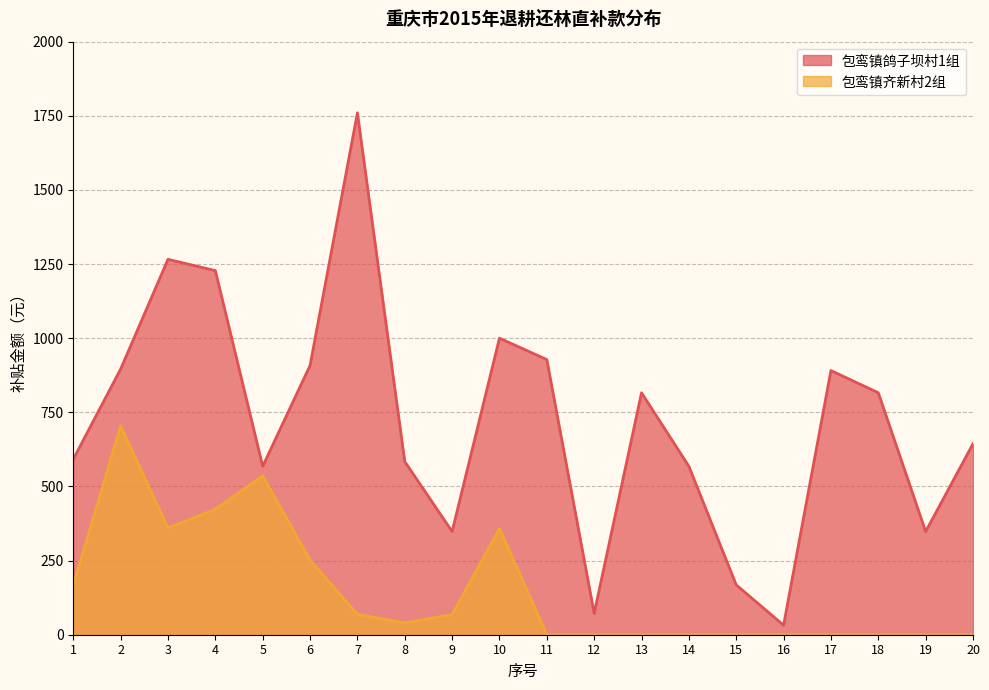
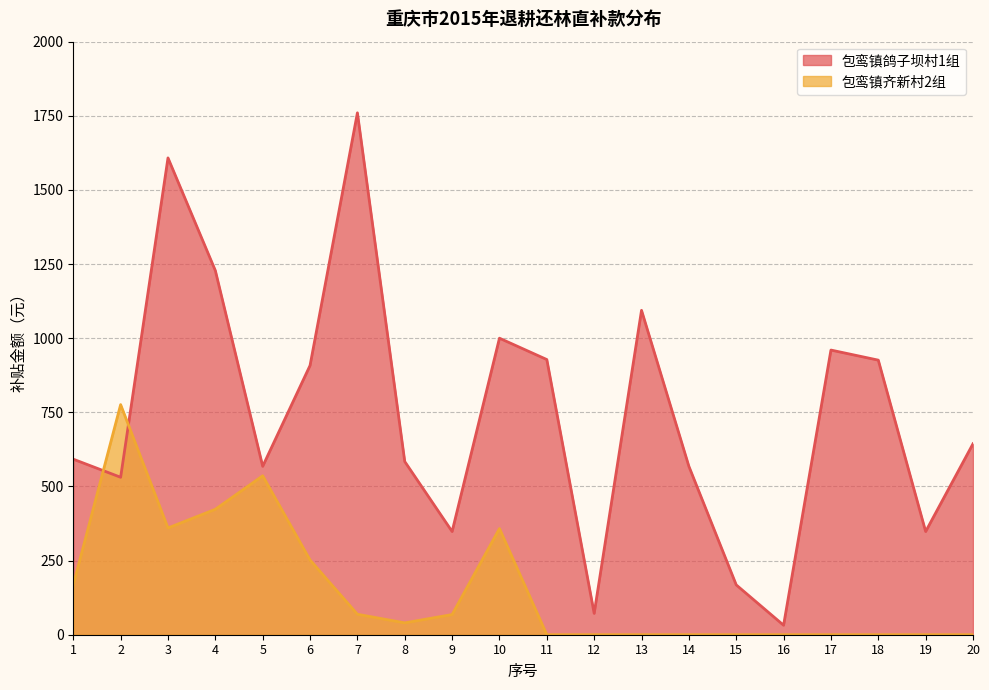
  {
    "包鸾镇鸽子坝村1组": {
      "1": 590,
-     "2": 900,
-     "3": 1270,
+     "2": 530,
+     "3": 1610,
      "4": 1230,
      "5": 570,
      "6": 910,
      "7": 1760,
      "8": 580,
      "9": 350,
      "10": 1000,
      "11": 930,
      "12": 70,
-     "13": 820,
+     "13": 1090,
      "14": 570,
      "15": 170,
      "16": 30,
-     "17": 890,
-     "18": 820,
+     "17": 960,
+     "18": 930,
      "19": 350,
      "20": 640
    },
    "包鸾镇齐新村2组": {
      "1": 170,
-     "2": 700,
+     "2": 780,
      "3": 360,
      "4": 420,
      "5": 540,
      "6": 250,
      "7": 70,
      "8": 40,
      "9": 70,
      "10": 360,
      "11": 0,
      "12": 0,
      "13": 0,
      "14": 0,
      "15": 0,
      "16": 0,
      "17": 0,
      "18": 0,
      "19": 0,
      "20": 0
    }
  }
